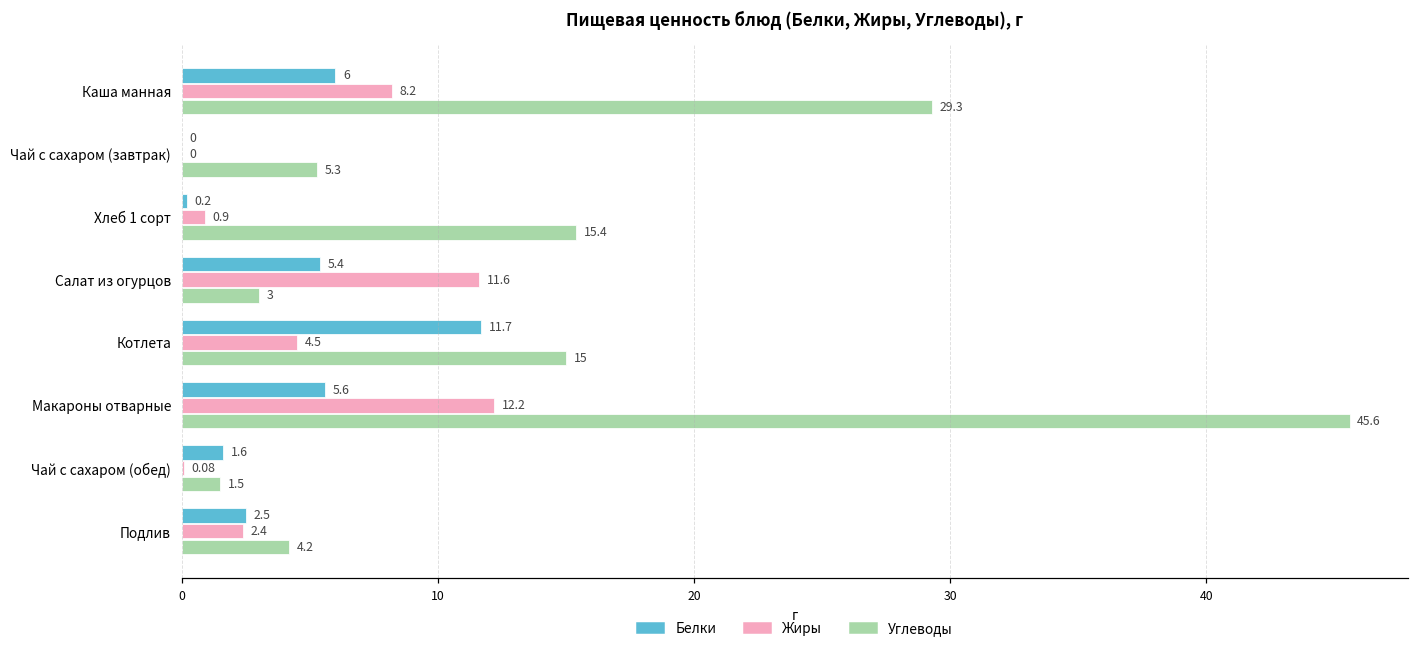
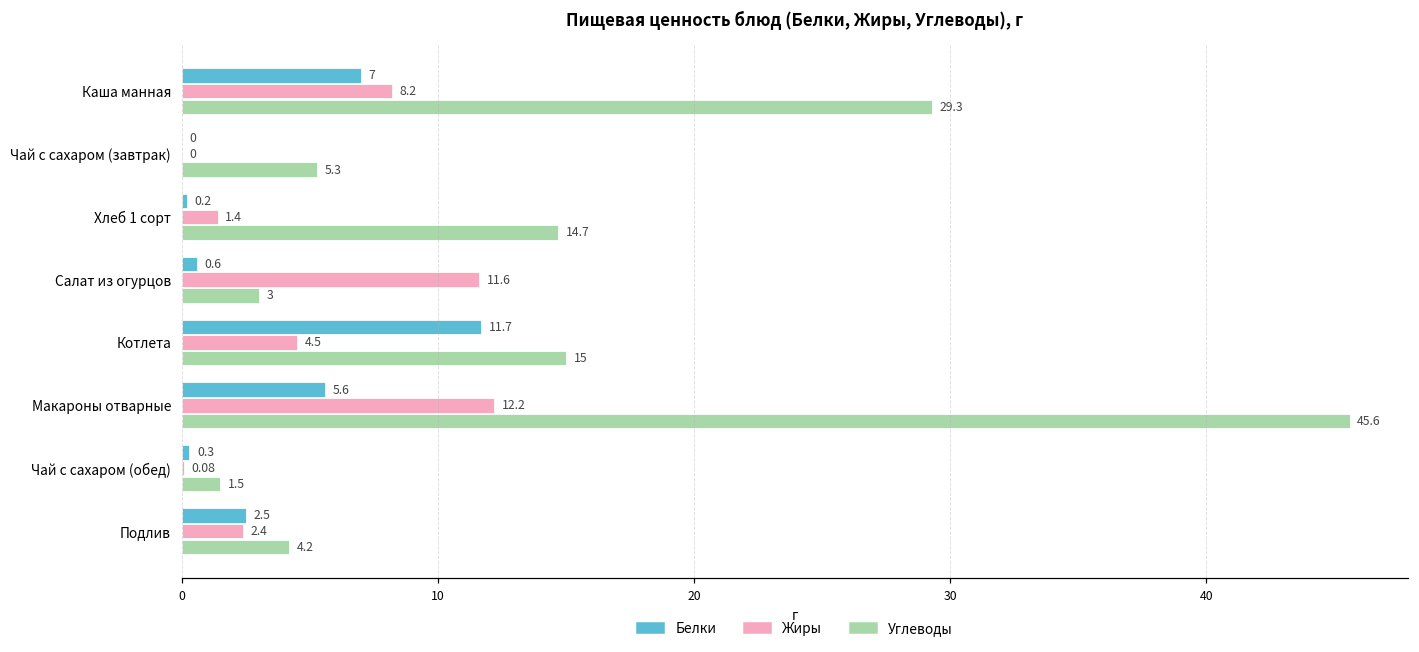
  {
    "Белки": {
-     "Каша манная": 6,
+     "Каша манная": 7,
      "Чай с сахаром (завтрак)": 0,
      "Хлеб 1 сорт": 0.2,
-     "Салат из огурцов": 5.4,
+     "Салат из огурцов": 0.6,
      "Котлета": 11.7,
      "Макароны отварные": 5.6,
-     "Чай с сахаром (обед)": 1.6,
+     "Чай с сахаром (обед)": 0.3,
      "Подлив": 2.5
    },
    "Жиры": {
      "Каша манная": 8.2,
      "Чай с сахаром (завтрак)": 0,
-     "Хлеб 1 сорт": 0.9,
+     "Хлеб 1 сорт": 1.4,
      "Салат из огурцов": 11.6,
      "Котлета": 4.5,
      "Макароны отварные": 12.2,
      "Чай с сахаром (обед)": 0.08,
      "Подлив": 2.4
    },
    "Углеводы": {
      "Каша манная": 29.3,
      "Чай с сахаром (завтрак)": 5.3,
-     "Хлеб 1 сорт": 15.4,
+     "Хлеб 1 сорт": 14.7,
      "Салат из огурцов": 3,
      "Котлета": 15,
      "Макароны отварные": 45.6,
      "Чай с сахаром (обед)": 1.5,
      "Подлив": 4.2
    }
  }
